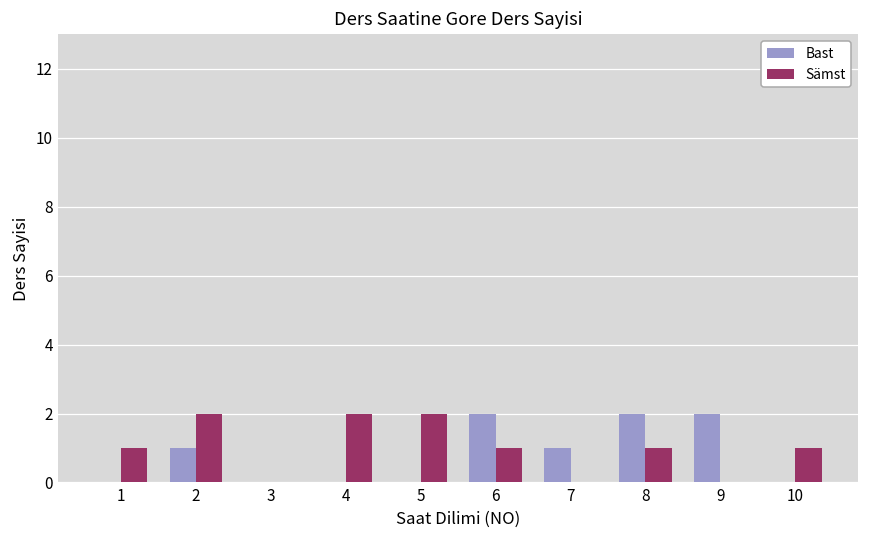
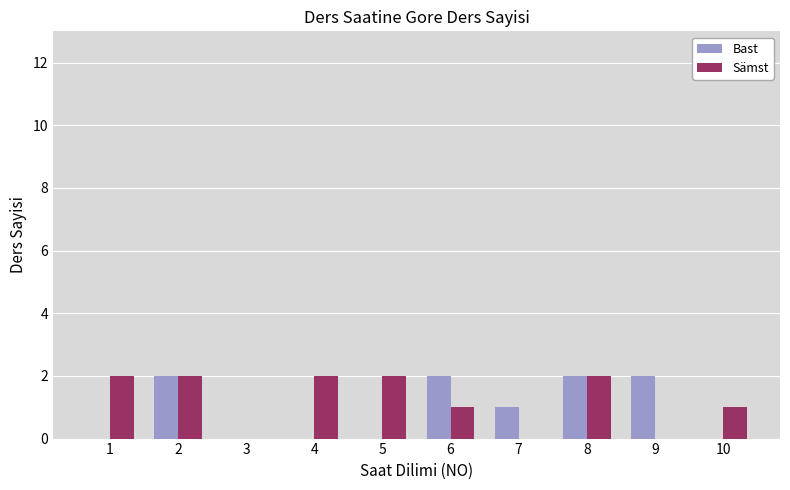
  {
    "Bast": {
      "1": 0,
-     "2": 1,
+     "2": 2,
      "3": 0,
      "4": 0,
      "5": 0,
      "6": 2,
      "7": 1,
      "8": 2,
      "9": 2,
      "10": 0
    },
    "Sämst": {
-     "1": 1,
+     "1": 2,
      "2": 2,
      "3": 0,
      "4": 2,
      "5": 2,
      "6": 1,
      "7": 0,
-     "8": 1,
+     "8": 2,
      "9": 0,
      "10": 1
    }
  }
